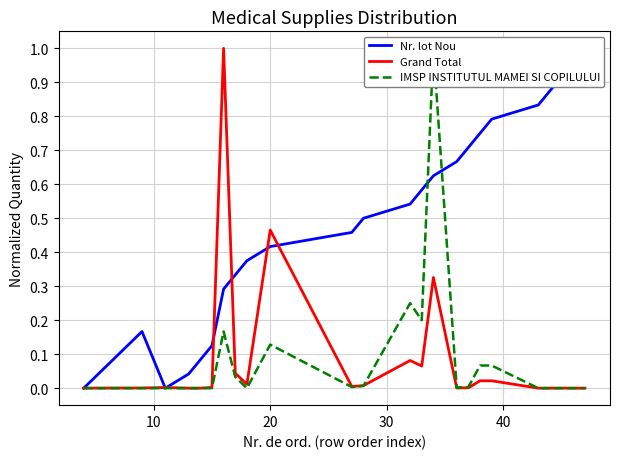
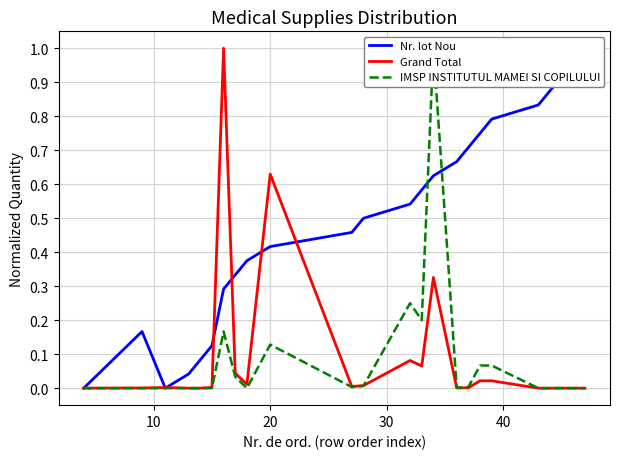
  {
    "Nr. lot Nou": {
      "20": 0.42
    },
    "Grand Total": {
-     "20": 0.47
+     "20": 0.63
    },
    "IMSP INSTITUTUL MAMEI SI COPILULUI": {
      "20": 0.13
    }
  }
